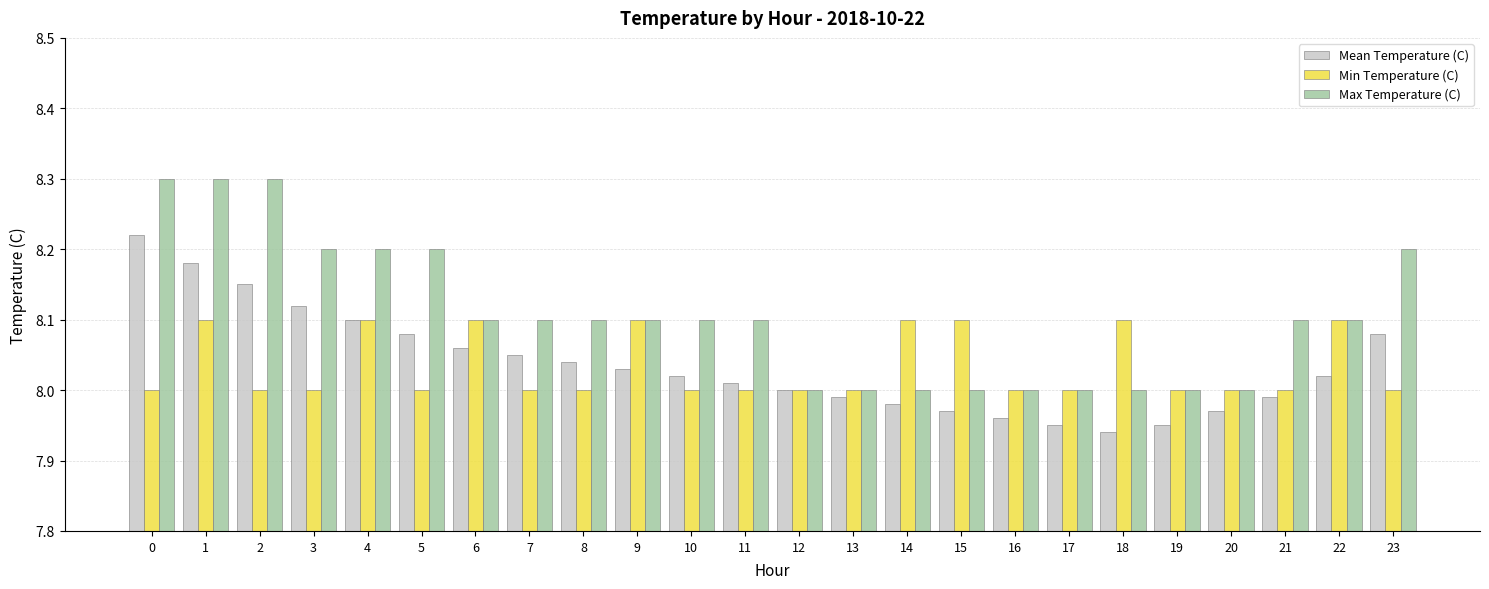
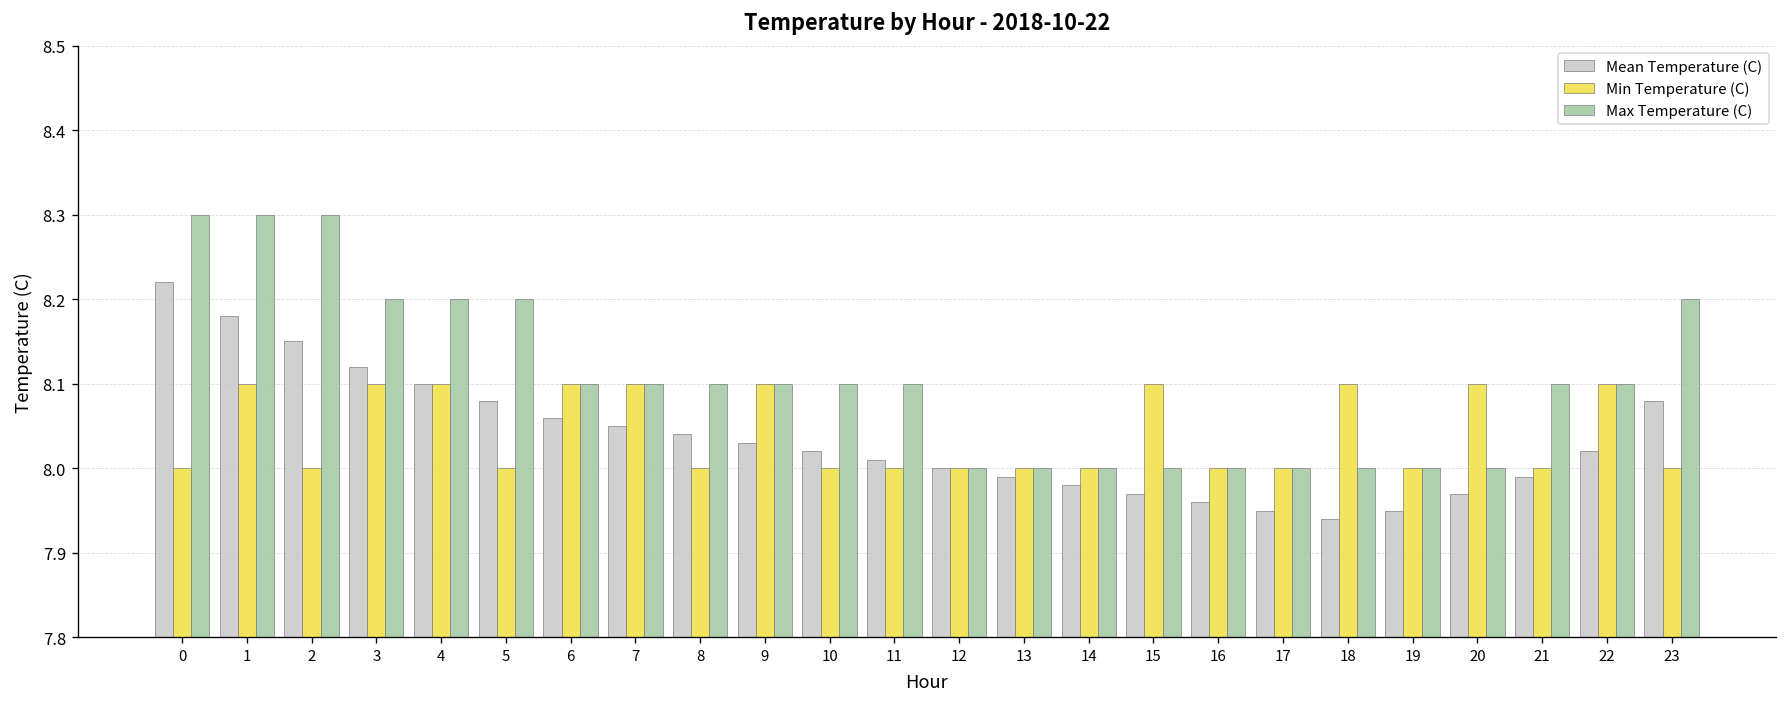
  {
    "Min Temperature (C)": {
      "0": 8.0,
      "1": 8.1,
      "2": 8.0,
-     "3": 8.0,
+     "3": 8.1,
      "4": 8.1,
      "5": 8.0,
      "6": 8.1,
-     "7": 8.0,
+     "7": 8.1,
      "8": 8.0,
      "9": 8.1,
      "10": 8.0,
      "11": 8.0,
      "12": 8.0,
      "13": 8.0,
-     "14": 8.1,
+     "14": 8.0,
      "15": 8.1,
      "16": 8.0,
      "17": 8.0,
      "18": 8.1,
      "19": 8.0,
-     "20": 8.0,
+     "20": 8.1,
      "21": 8.0,
      "22": 8.1,
      "23": 8.0
    }
  }
